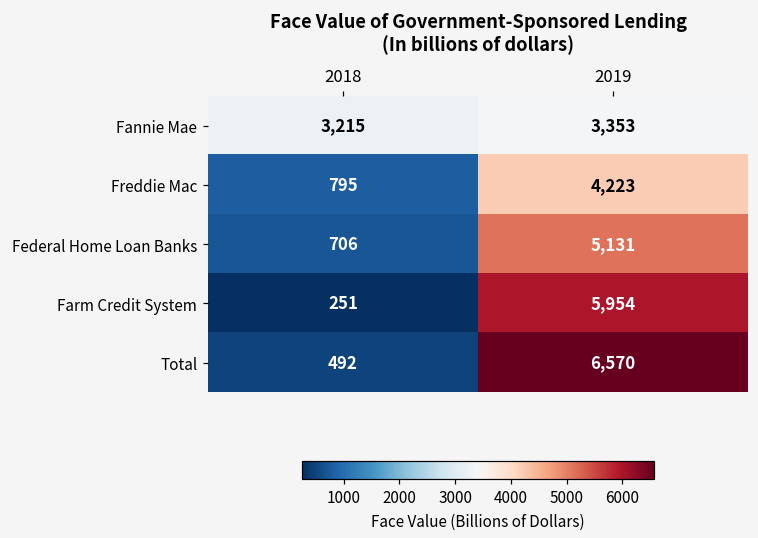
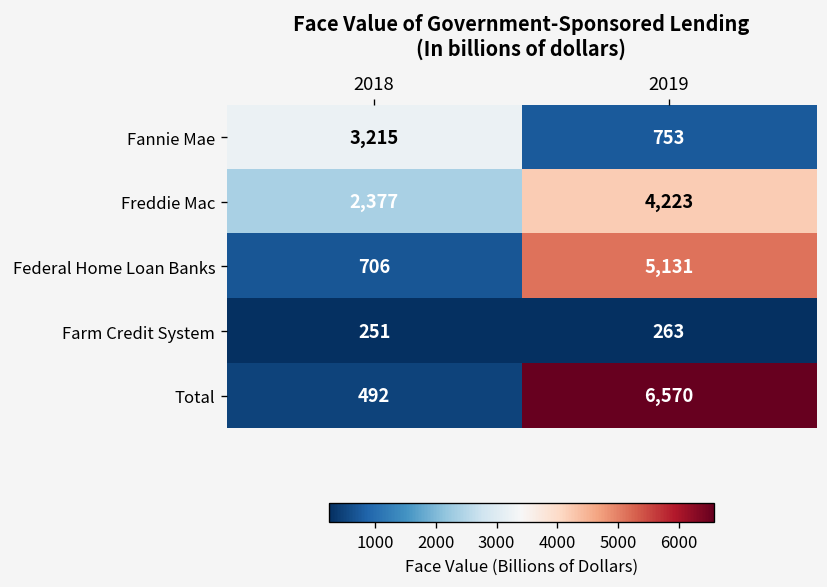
  {
    "Fannie Mae": {
      "2018": "3,215",
-     "2019": "3,353"
+     "2019": "753"
    },
    "Freddie Mac": {
-     "2018": "795",
+     "2018": "2,377",
      "2019": "4,223"
    },
    "Federal Home Loan Banks": {
      "2018": "706",
      "2019": "5,131"
    },
    "Farm Credit System": {
      "2018": "251",
-     "2019": "5,954"
+     "2019": "263"
    },
    "Total": {
      "2018": "492",
      "2019": "6,570"
    }
  }
